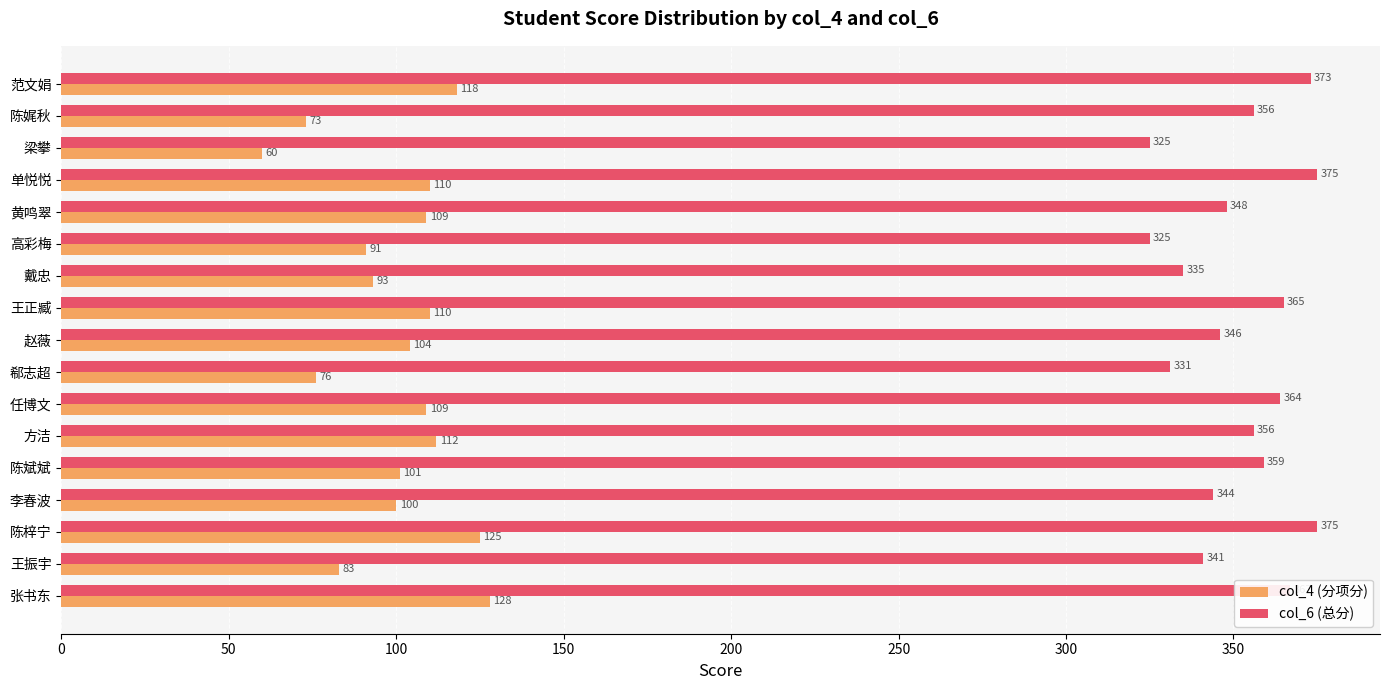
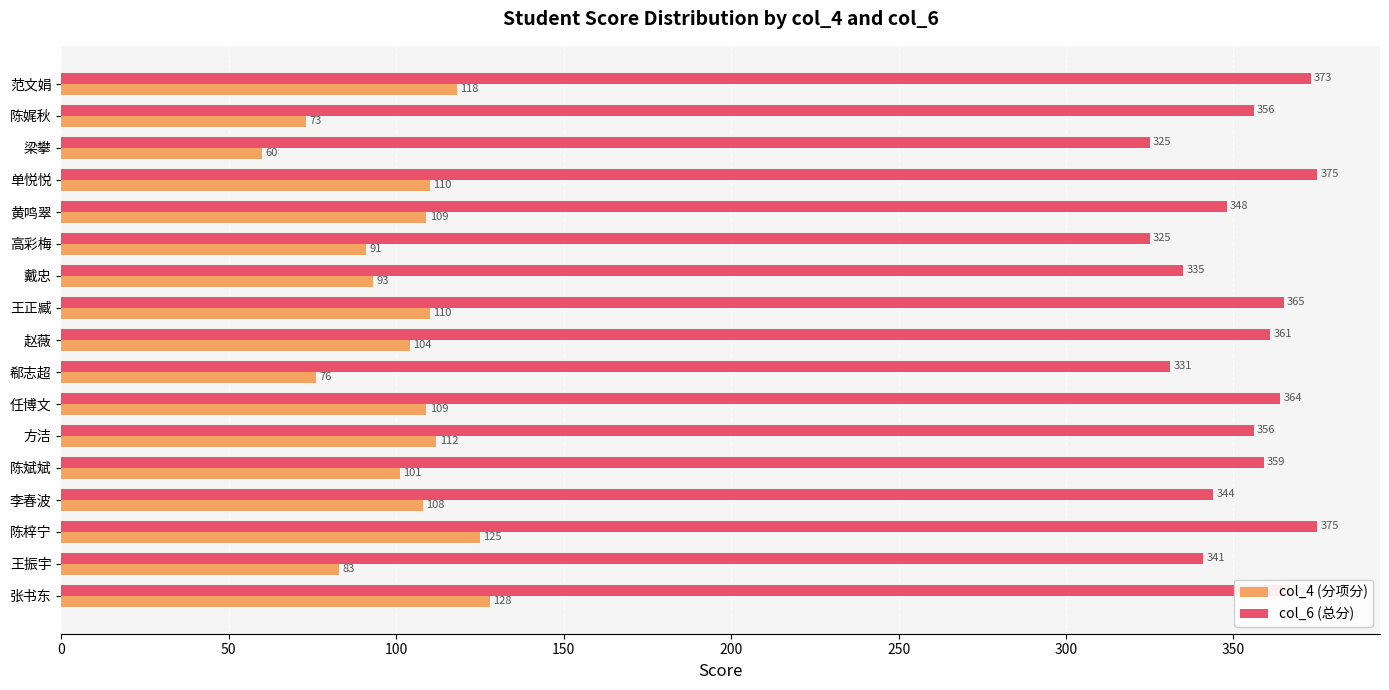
  {
    "col_4 (分项分)": {
      "范文娟": 118,
      "陈娓秋": 73,
      "梁攀": 60,
      "单悦悦": 110,
      "黄鸣翠": 109,
      "高彩梅": 91,
      "戴忠": 93,
      "王正臧": 110,
      "赵薇": 104,
      "郗志超": 76,
      "任博文": 109,
      "方洁": 112,
      "陈斌斌": 101,
-     "李春波": 100,
+     "李春波": 108,
      "陈梓宁": 125,
      "王振宇": 83,
      "张书东": 128
    },
    "col_6 (总分)": {
      "范文娟": 373,
      "陈娓秋": 356,
      "梁攀": 325,
      "单悦悦": 375,
      "黄鸣翠": 348,
      "高彩梅": 325,
      "戴忠": 335,
      "王正臧": 365,
-     "赵薇": 346,
+     "赵薇": 361,
      "郗志超": 331,
      "任博文": 364,
      "方洁": 356,
      "陈斌斌": 359,
      "李春波": 344,
      "陈梓宁": 375,
      "王振宇": 341
    }
  }
